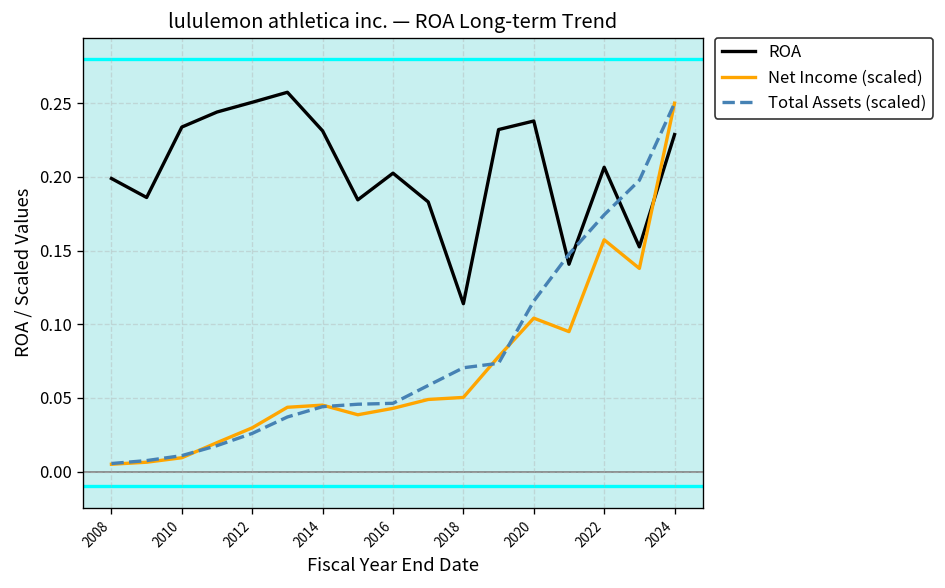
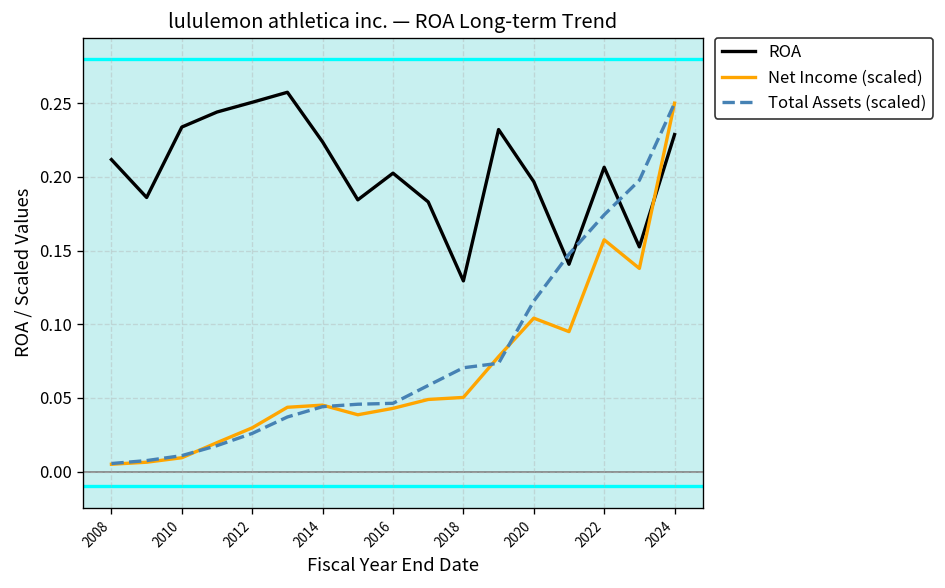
  {
    "ROA": {
-     "2008": 0.199,
+     "2008": 0.212,
      "2010": 0.234,
      "2012": 0.251,
-     "2014": 0.231,
+     "2014": 0.224,
      "2016": 0.203,
-     "2018": 0.114,
-     "2020": 0.238,
+     "2018": 0.129,
+     "2020": 0.197,
      "2022": 0.207,
      "2024": 0.229
    },
    "Net Income (scaled)": {
      "2012": 0.030,
      "2016": 0.043,
      "2018": 0.050,
      "2020": 0.104,
      "2022": 0.157
    },
    "Total Assets (scaled)": {
      "2012": 0.026,
      "2016": 0.046,
      "2018": 0.070,
      "2020": 0.116,
      "2022": 0.174
    }
  }
